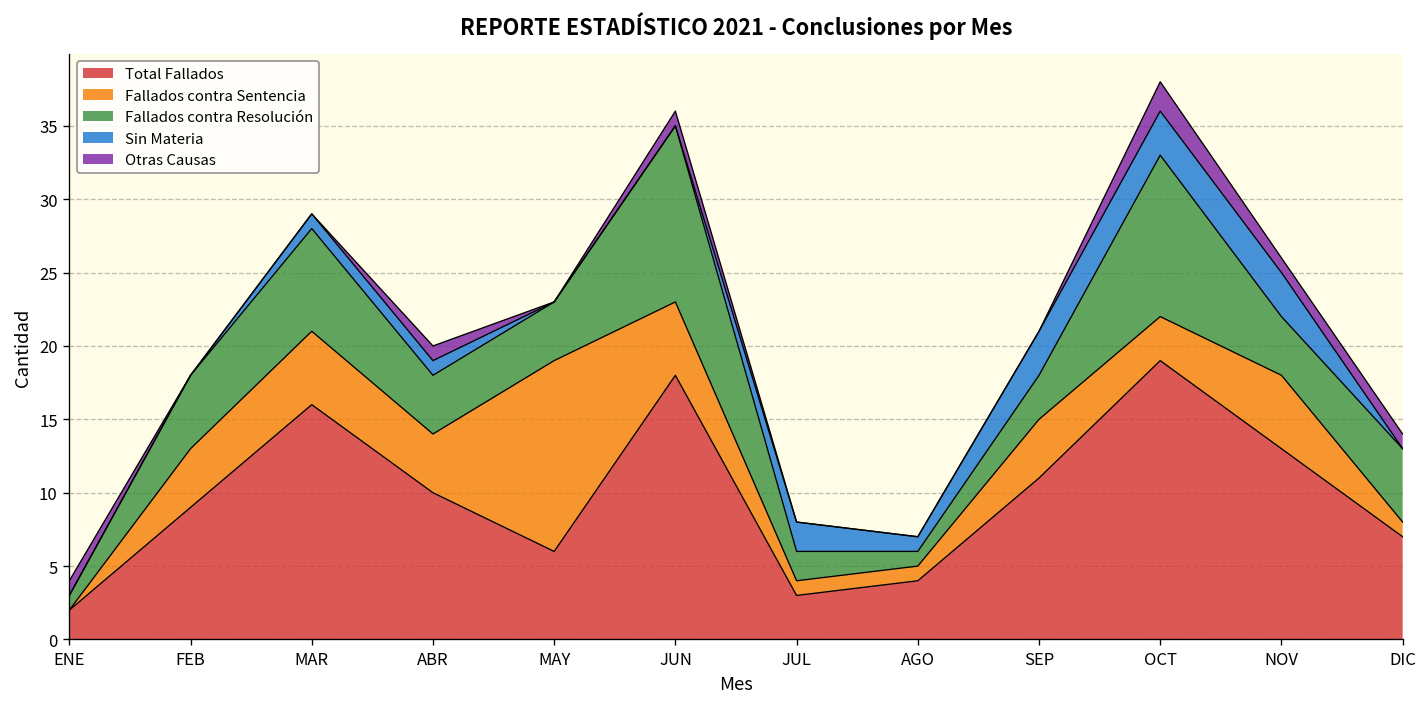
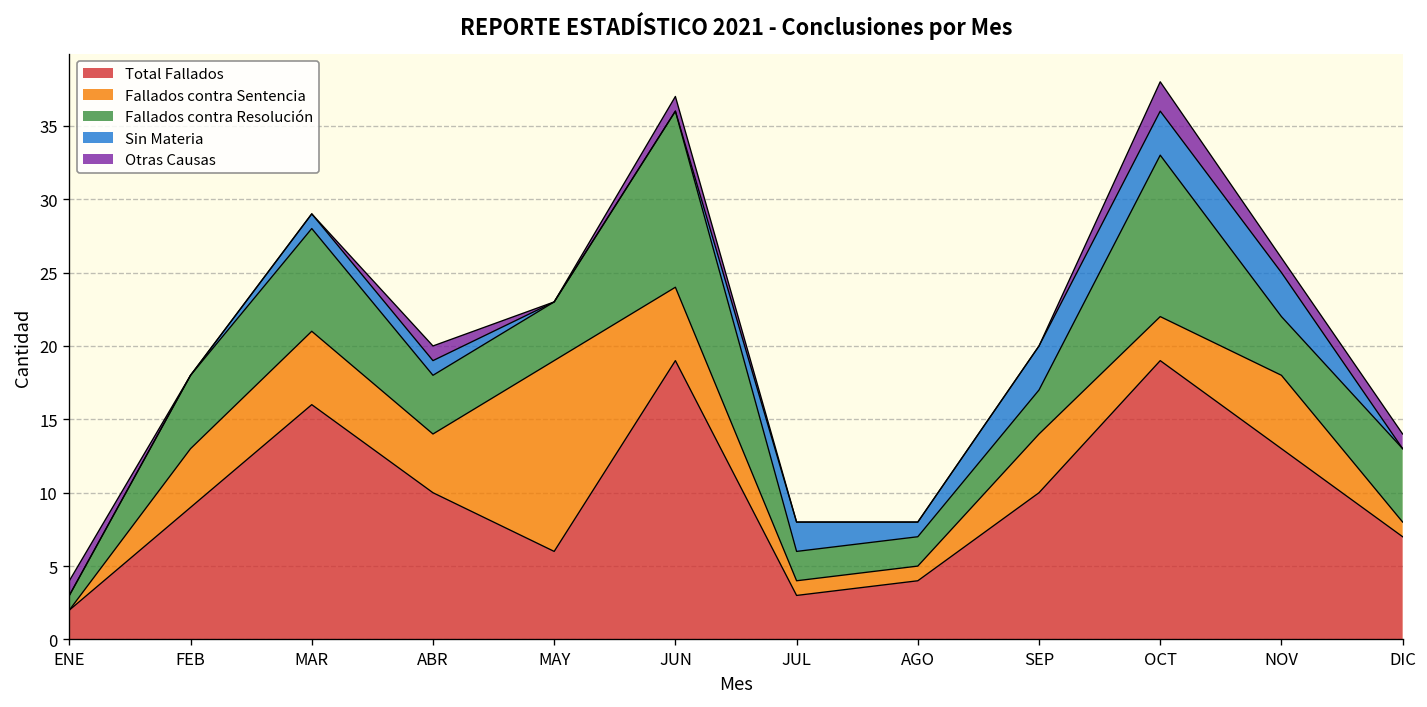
  {
    "Total Fallados": {
      "FEB": 9,
      "MAR": 16,
      "ABR": 10,
      "MAY": 6,
-     "JUN": 18,
+     "JUN": 19,
      "JUL": 3,
      "AGO": 4,
-     "SEP": 11,
+     "SEP": 10,
      "OCT": 19,
      "NOV": 13,
      "DIC": 7
    },
    "Fallados contra Sentencia": {
      "FEB": 4,
      "MAR": 5,
      "ABR": 4,
      "MAY": 13,
      "JUN": 5,
      "JUL": 1,
      "AGO": 1,
      "SEP": 4,
      "OCT": 3,
      "NOV": 5,
      "DIC": 1
    },
    "Fallados contra Resolución": {
      "MAR": 7,
      "ABR": 4,
      "JUL": 2,
-     "AGO": 1,
+     "AGO": 2,
      "SEP": 3,
      "OCT": 11,
      "NOV": 4
    },
    "Sin Materia": {
      "ABR": 1,
      "OCT": 3,
      "NOV": 3
    },
    "Otras Causas": {
      "ENE": 1,
      "ABR": 1,
      "JUN": 1,
      "OCT": 2,
      "NOV": 1,
      "DIC": 1
    }
  }
